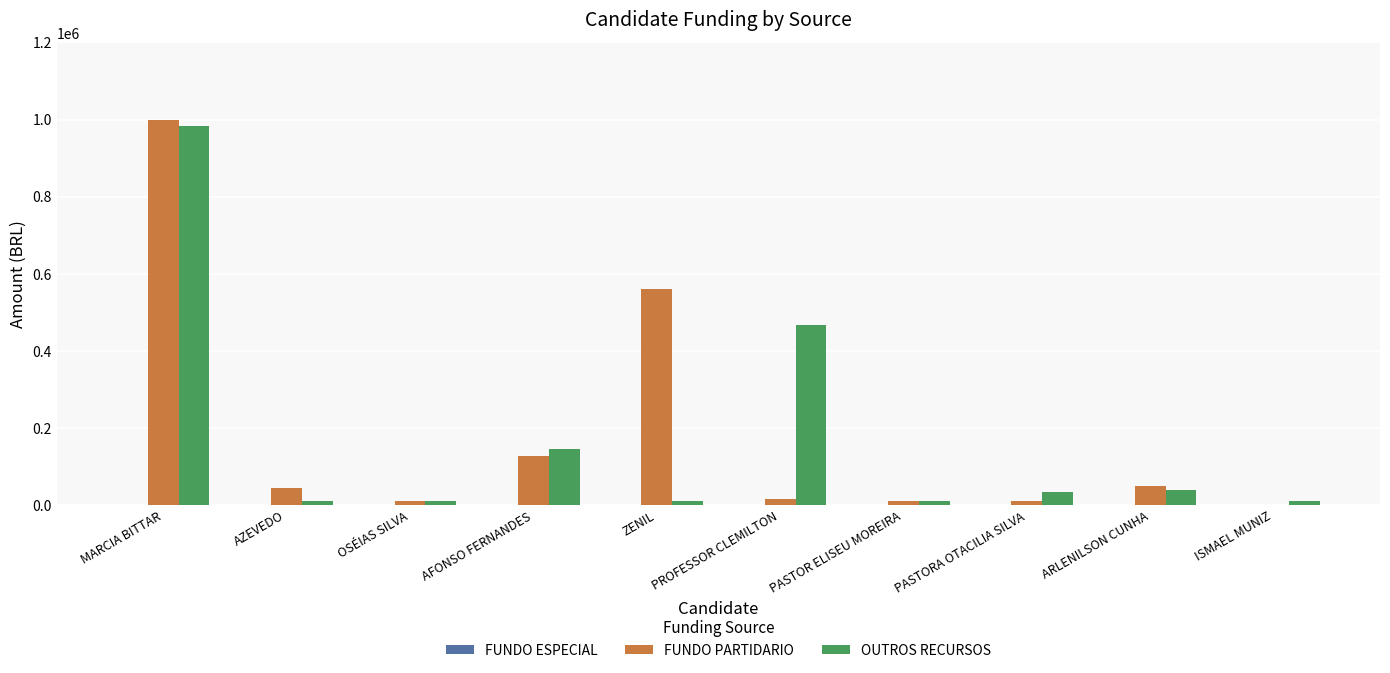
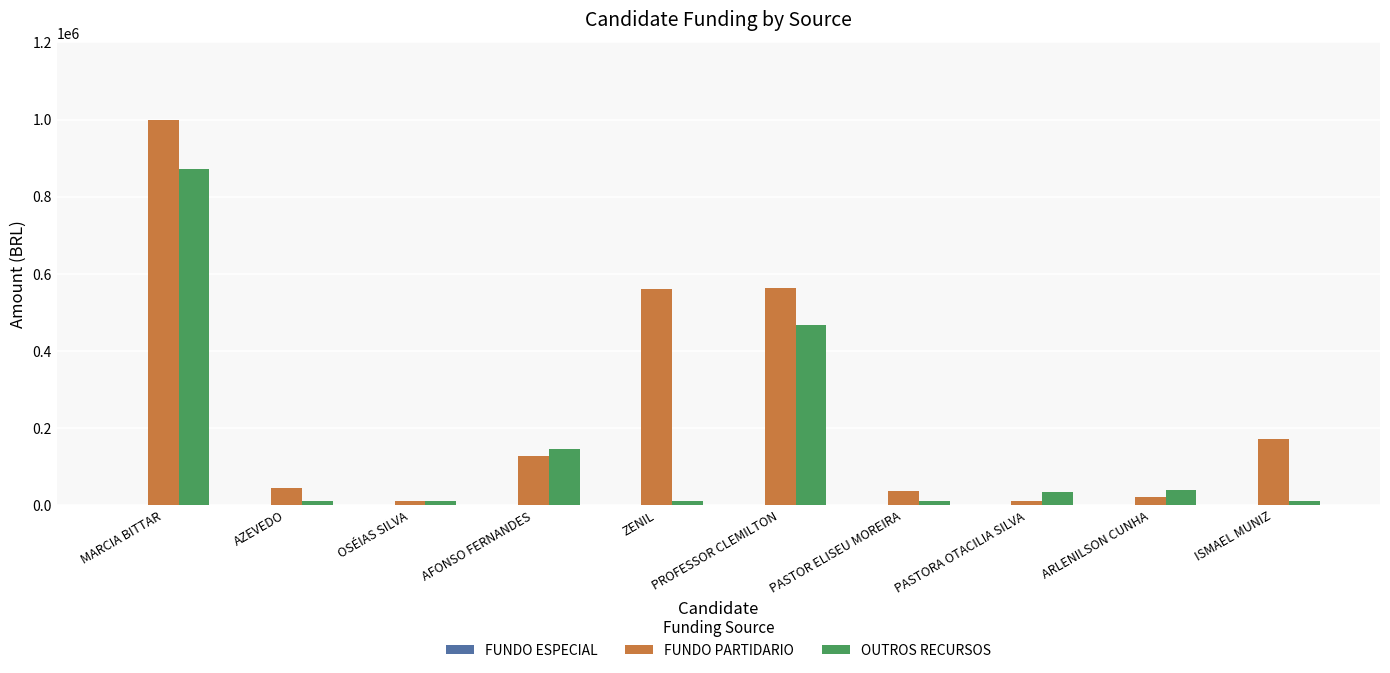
  {
    "FUNDO ESPECIAL": {
      "MARCIA BITTAR": 0,
      "AZEVEDO": 0,
      "OSÉIAS SILVA": 0,
      "AFONSO FERNANDES": 0,
      "ZENIL": 0,
      "PROFESSOR CLEMILTON": 0,
      "PASTOR ELISEU MOREIRA": 0,
      "PASTORA OTACILIA SILVA": 0,
      "ARLENILSON CUNHA": 0,
      "ISMAEL MUNIZ": 0
    },
    "FUNDO PARTIDARIO": {
      "MARCIA BITTAR": 1000000,
      "AZEVEDO": 40000,
      "OSÉIAS SILVA": 10000,
      "AFONSO FERNANDES": 130000,
      "ZENIL": 560000,
-     "PROFESSOR CLEMILTON": 20000,
-     "PASTOR ELISEU MOREIRA": 10000,
+     "PROFESSOR CLEMILTON": 560000,
+     "PASTOR ELISEU MOREIRA": 40000,
      "PASTORA OTACILIA SILVA": 10000,
-     "ARLENILSON CUNHA": 50000,
-     "ISMAEL MUNIZ": 0
+     "ARLENILSON CUNHA": 20000,
+     "ISMAEL MUNIZ": 170000
    },
    "OUTROS RECURSOS": {
-     "MARCIA BITTAR": 980000,
+     "MARCIA BITTAR": 870000,
      "AZEVEDO": 10000,
      "OSÉIAS SILVA": 10000,
      "AFONSO FERNANDES": 150000,
      "ZENIL": 10000,
      "PROFESSOR CLEMILTON": 470000,
      "PASTOR ELISEU MOREIRA": 10000,
      "PASTORA OTACILIA SILVA": 30000,
      "ARLENILSON CUNHA": 40000,
      "ISMAEL MUNIZ": 10000
    }
  }
